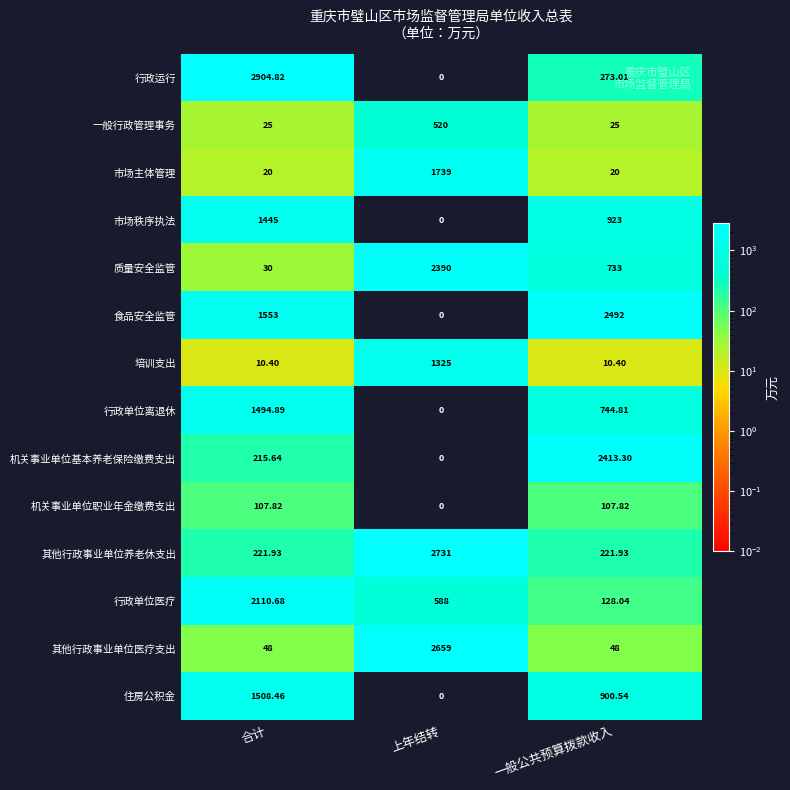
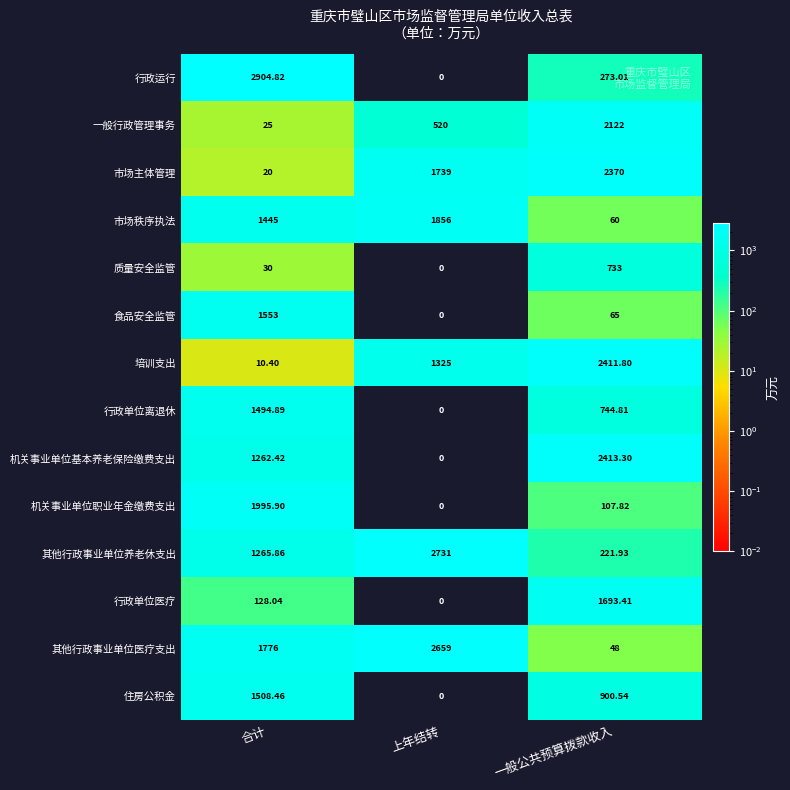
  {
    "行政运行": {
      "合计": 2904.82,
      "上年结转": 0
    },
    "一般行政管理事务": {
      "合计": 25,
      "上年结转": 520,
-     "一般公共预算拨款收入": 25
+     "一般公共预算拨款收入": 2122
    },
    "市场主体管理": {
      "合计": 20,
      "上年结转": 1739,
-     "一般公共预算拨款收入": 20
+     "一般公共预算拨款收入": 2370
    },
    "市场秩序执法": {
      "合计": 1445,
-     "上年结转": 0,
-     "一般公共预算拨款收入": 923
+     "上年结转": 1856,
+     "一般公共预算拨款收入": 60
    },
    "质量安全监管": {
      "合计": 30,
-     "上年结转": 2390,
+     "上年结转": 0,
      "一般公共预算拨款收入": 733
    },
    "食品安全监管": {
      "合计": 1553,
      "上年结转": 0,
-     "一般公共预算拨款收入": 2492
+     "一般公共预算拨款收入": 65
    },
    "培训支出": {
      "合计": 10.40,
      "上年结转": 1325,
-     "一般公共预算拨款收入": 10.40
+     "一般公共预算拨款收入": 2411.80
    },
    "行政单位离退休": {
      "合计": 1494.89,
      "上年结转": 0,
      "一般公共预算拨款收入": 744.81
    },
    "机关事业单位基本养老保险缴费支出": {
-     "合计": 215.64,
+     "合计": 1262.42,
      "上年结转": 0,
      "一般公共预算拨款收入": 2413.30
    },
    "机关事业单位职业年金缴费支出": {
-     "合计": 107.82,
+     "合计": 1995.90,
      "上年结转": 0,
      "一般公共预算拨款收入": 107.82
    },
    "其他行政事业单位养老休支出": {
-     "合计": 221.93,
+     "合计": 1265.86,
      "上年结转": 2731,
      "一般公共预算拨款收入": 221.93
    },
    "行政单位医疗": {
-     "合计": 2110.68,
-     "上年结转": 588,
-     "一般公共预算拨款收入": 128.04
+     "合计": 128.04,
+     "上年结转": 0,
+     "一般公共预算拨款收入": 1693.41
    },
    "其他行政事业单位医疗支出": {
-     "合计": 48,
+     "合计": 1776,
      "上年结转": 2659,
      "一般公共预算拨款收入": 48
    },
    "住房公积金": {
      "合计": 1508.46,
      "上年结转": 0,
      "一般公共预算拨款收入": 900.54
    }
  }
